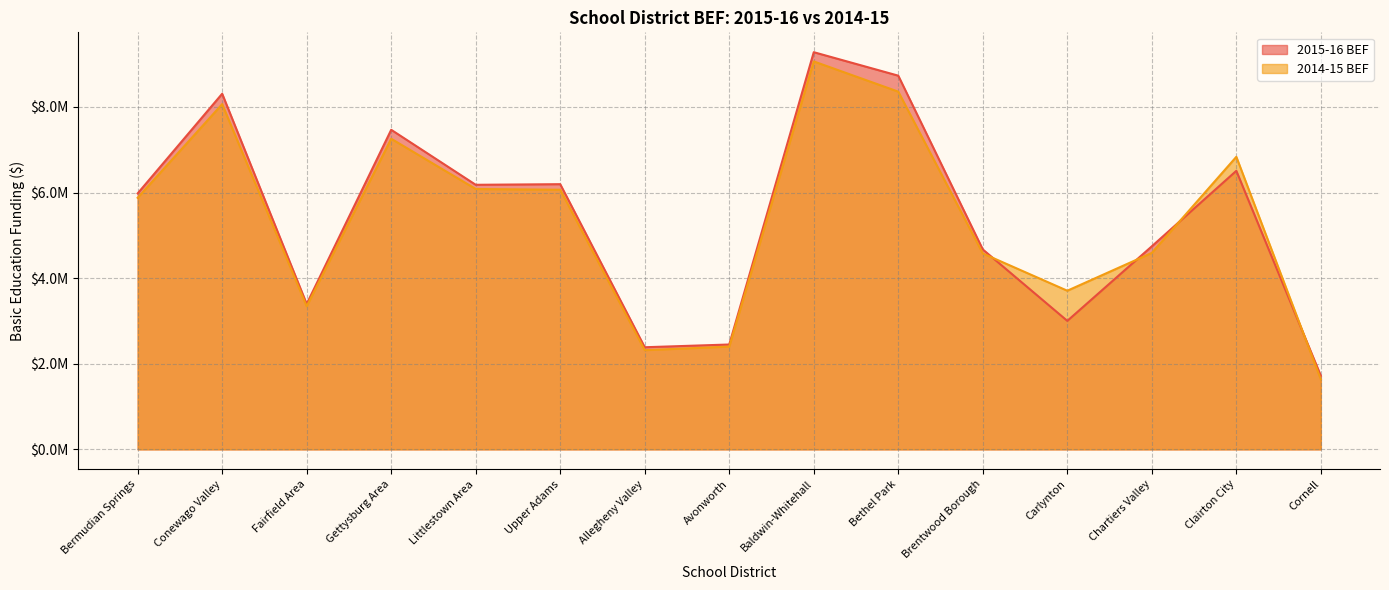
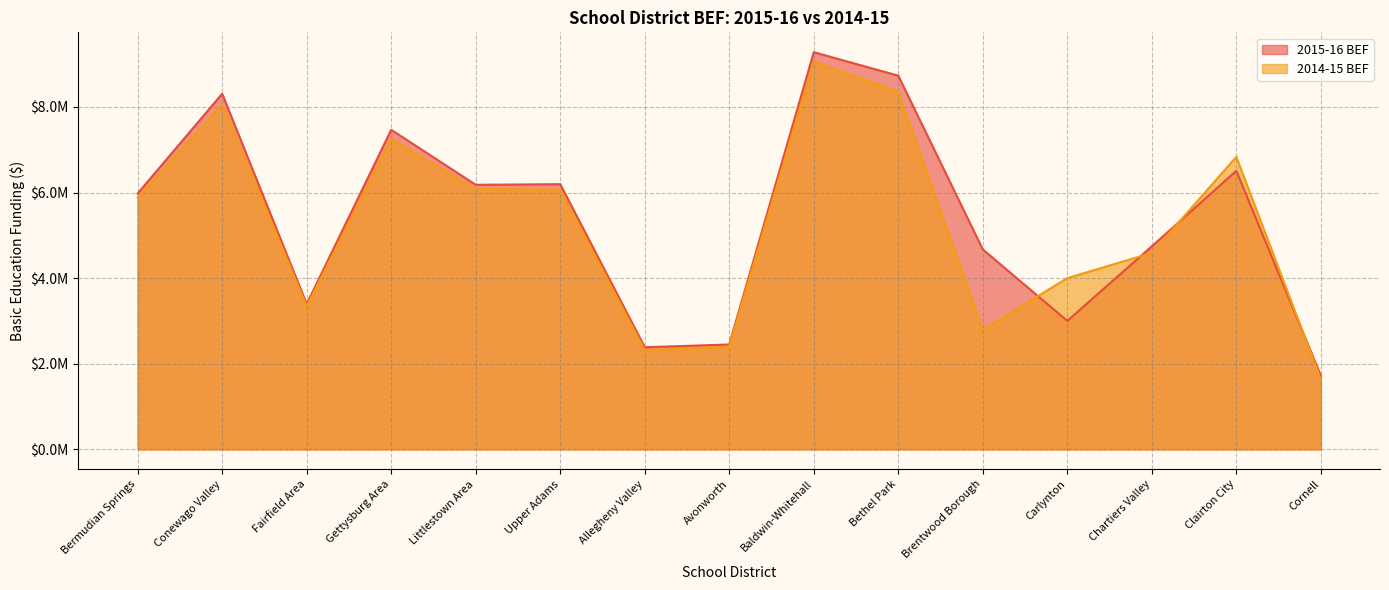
  {
    "2015-16 BEF": {
      "Bermudian Springs": "$6000000",
      "Conewago Valley": "$8300000",
      "Gettysburg Area": "$7500000",
      "Littlestown Area": "$6200000",
      "Upper Adams": "$6200000",
      "Allegheny Valley": "$2400000",
      "Baldwin-Whitehall": "$9300000",
      "Bethel Park": "$8700000",
      "Brentwood Borough": "$4700000",
      "Carlynton": "$3000000",
      "Chartiers Valley": "$4700000",
      "Clairton City": "$6500000",
      "Cornell": "$1700000"
    },
    "2014-15 BEF": {
      "Bermudian Springs": "$5900000",
      "Conewago Valley": "$8100000",
      "Gettysburg Area": "$7300000",
      "Littlestown Area": "$6100000",
      "Upper Adams": "$6100000",
      "Allegheny Valley": "$2300000",
      "Baldwin-Whitehall": "$9100000",
      "Bethel Park": "$8400000",
-     "Brentwood Borough": "$4600000",
-     "Carlynton": "$3700000",
+     "Brentwood Borough": "$2800000",
+     "Carlynton": "$4000000",
      "Chartiers Valley": "$4600000",
      "Clairton City": "$6800000",
      "Cornell": "$1600000"
    }
  }
